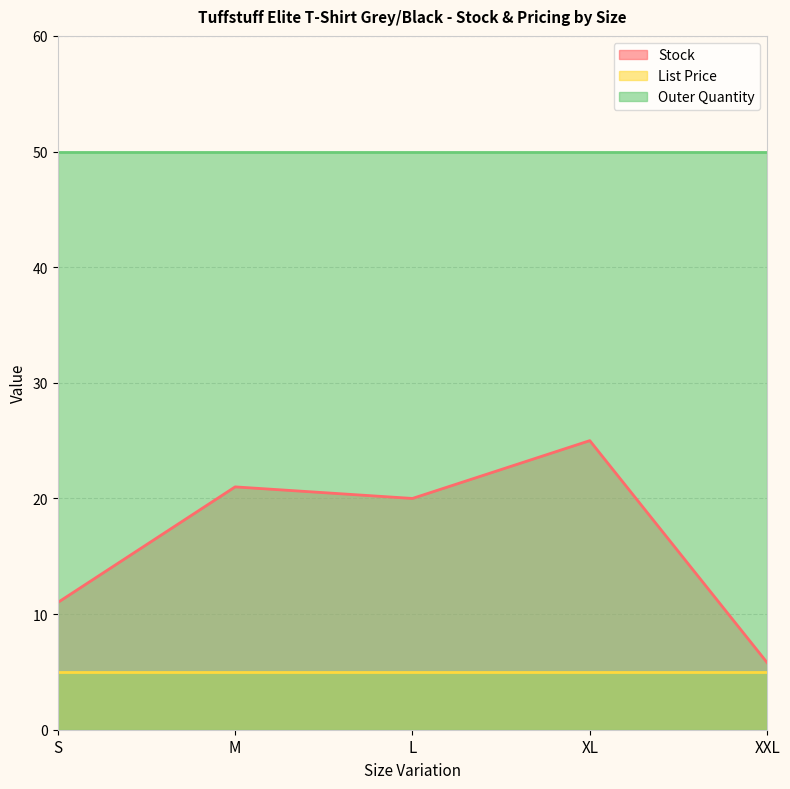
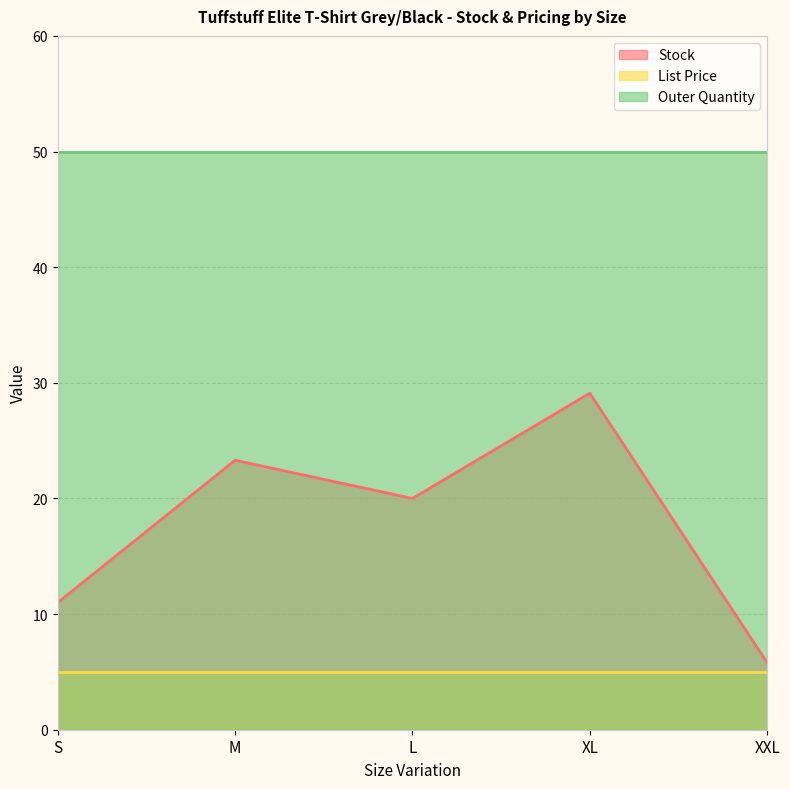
  {
    "Stock": {
      "S": 11.0,
-     "M": 21.0,
+     "M": 23.3,
      "L": 20.0,
-     "XL": 25.0,
+     "XL": 29.1,
      "XXL": 5.8
    },
    "List Price": {
      "S": 5.0,
      "M": 5.0,
      "L": 5.0,
      "XL": 5.0,
      "XXL": 5.0
    },
    "Outer Quantity": {
      "S": 50.0,
      "M": 50.0,
      "L": 50.0,
      "XL": 50.0,
      "XXL": 50.0
    }
  }
